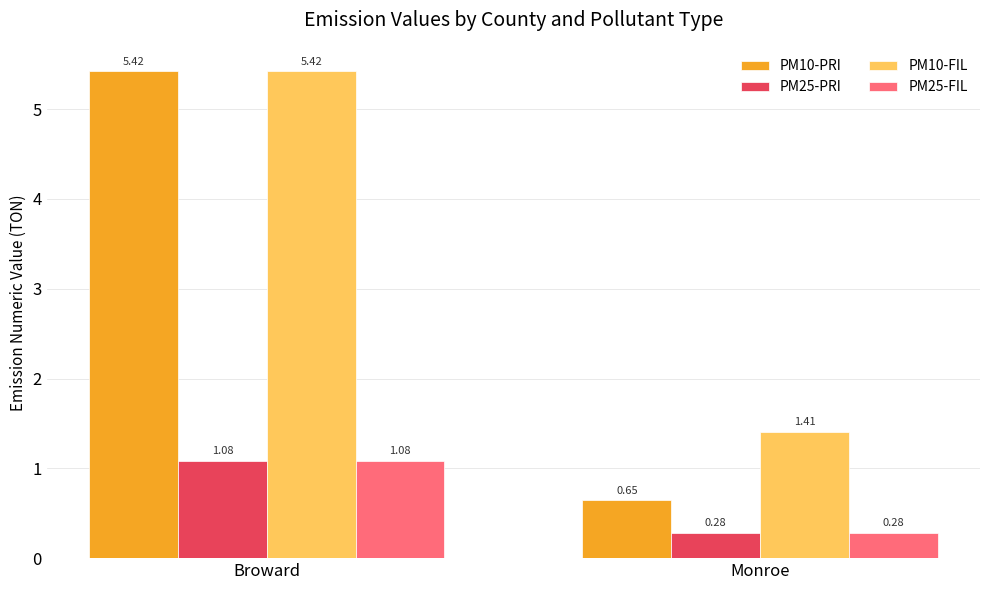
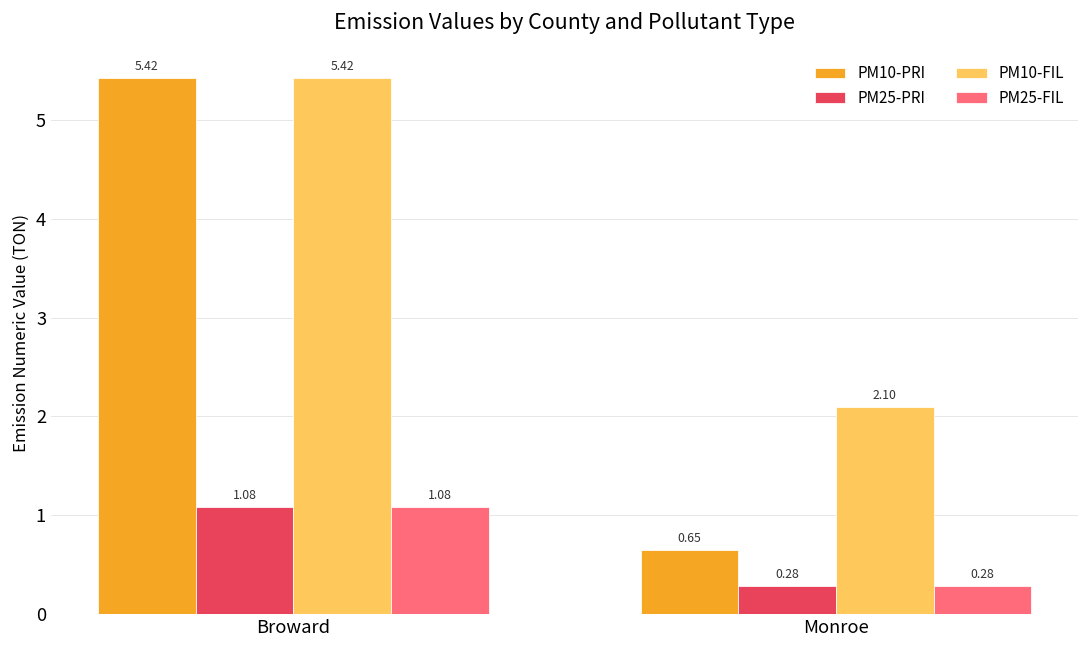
  {
    "PM10-PRI": {
      "Broward": 5.42,
      "Monroe": 0.65
    },
    "PM10-FIL": {
      "Broward": 5.42,
-     "Monroe": 1.41
+     "Monroe": 2.10
    }
  }
